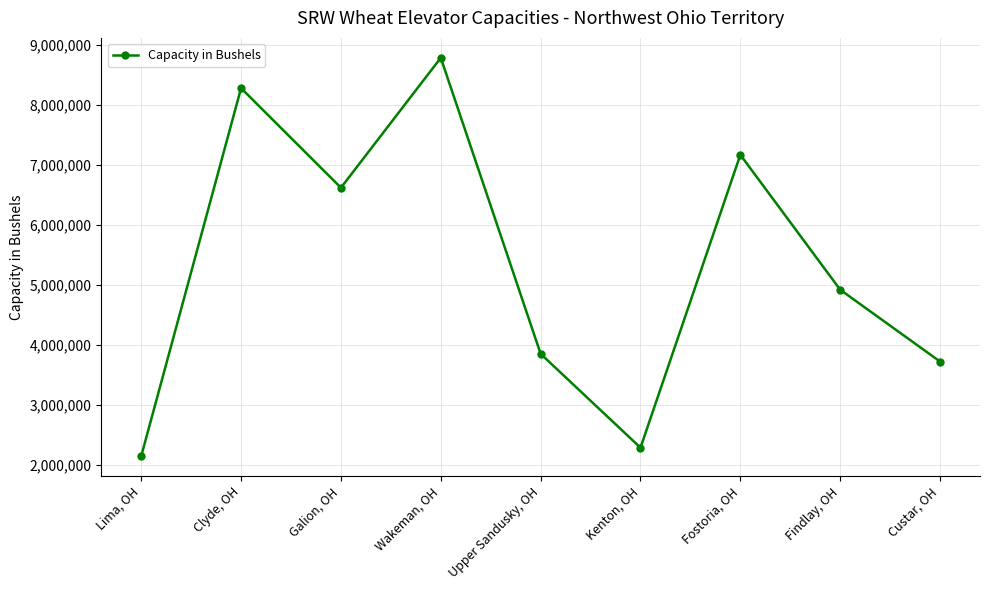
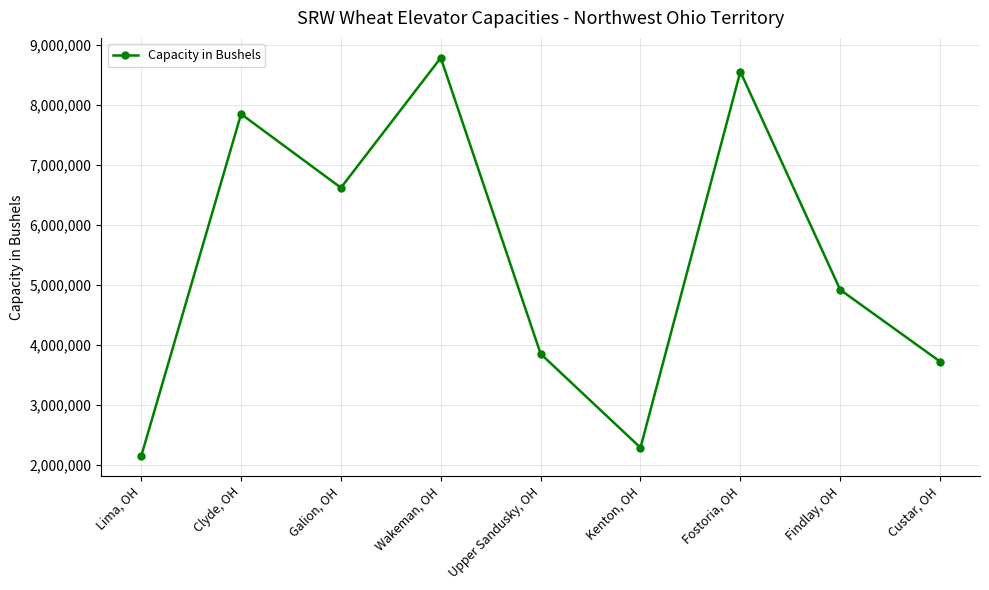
  {
    "Lima, OH": "2,100,000",
-   "Clyde, OH": "8,300,000",
+   "Clyde, OH": "7,800,000",
    "Galion, OH": "6,600,000",
    "Wakeman, OH": "8,800,000",
    "Upper Sandusky, OH": "3,800,000",
    "Kenton, OH": "2,300,000",
-   "Fostoria, OH": "7,200,000",
+   "Fostoria, OH": "8,600,000",
    "Findlay, OH": "4,900,000",
    "Custar, OH": "3,700,000"
  }
